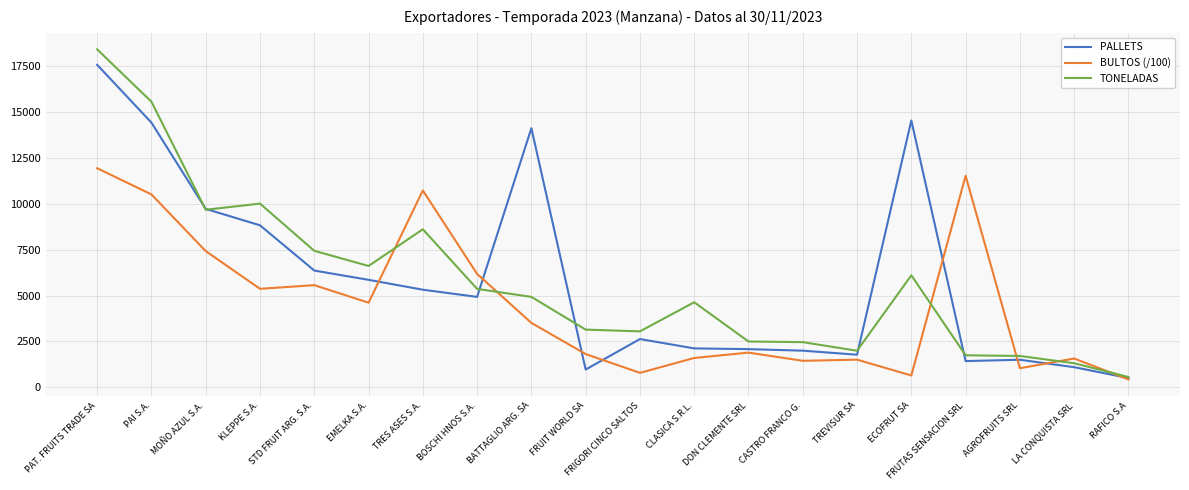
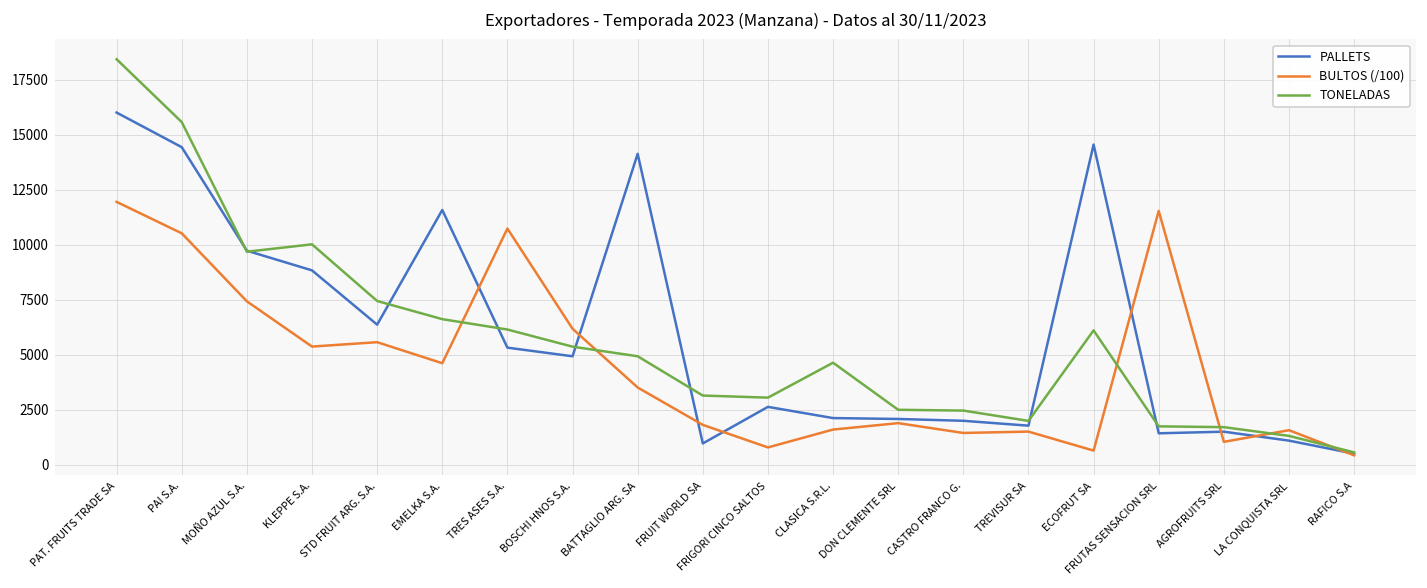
  {
    "PALLETS": {
-     "PAT. FRUITS TRADE SA": 17600,
+     "PAT. FRUITS TRADE SA": 16000,
      "PAI S.A.": 14400,
      "KLEPPE S.A.": 8800,
      "STD FRUIT ARG. S.A.": 6400,
-     "EMELKA S.A.": 5900,
+     "EMELKA S.A.": 11600,
      "TRES ASES S.A.": 5300,
      "BOSCHI HNOS S.A.": 4900,
      "BATTAGLIO ARG. SA": 14100,
      "FRUIT WORLD SA": 1000,
      "FRIGORI CINCO SALTOS": 2600,
      "CLASICA S.R.L.": 2100,
      "DON CLEMENTE SRL": 2100,
      "CASTRO FRANCO G.": 2000,
      "TREVISUR SA": 1800,
      "ECOFRUT SA": 14500,
      "FRUTAS SENSACION SRL": 1400,
      "AGROFRUITS SRL": 1500,
      "LA CONQUISTA SRL": 1100
    },
    "BULTOS (/100)": {
      "PAT. FRUITS TRADE SA": 11900,
      "PAI S.A.": 10500,
      "MOÑO AZUL S.A.": 7400,
      "KLEPPE S.A.": 5400,
      "STD FRUIT ARG. S.A.": 5600,
      "EMELKA S.A.": 4600,
      "TRES ASES S.A.": 10700,
      "BOSCHI HNOS S.A.": 6200,
      "BATTAGLIO ARG. SA": 3500,
      "FRUIT WORLD SA": 1800,
      "FRIGORI CINCO SALTOS": 800,
      "CLASICA S.R.L.": 1600,
      "DON CLEMENTE SRL": 1900,
      "CASTRO FRANCO G.": 1400,
      "TREVISUR SA": 1500,
      "ECOFRUT SA": 600,
      "FRUTAS SENSACION SRL": 11500,
      "AGROFRUITS SRL": 1000,
      "LA CONQUISTA SRL": 1600
    },
    "TONELADAS": {
      "PAT. FRUITS TRADE SA": 18400,
      "PAI S.A.": 15600,
      "KLEPPE S.A.": 10000,
      "STD FRUIT ARG. S.A.": 7400,
      "EMELKA S.A.": 6600,
-     "TRES ASES S.A.": 8600,
+     "TRES ASES S.A.": 6100,
      "BOSCHI HNOS S.A.": 5400,
      "BATTAGLIO ARG. SA": 4900,
      "FRUIT WORLD SA": 3100,
      "FRIGORI CINCO SALTOS": 3000,
      "CLASICA S.R.L.": 4600,
      "DON CLEMENTE SRL": 2500,
      "CASTRO FRANCO G.": 2500,
      "TREVISUR SA": 2000,
      "ECOFRUT SA": 6100,
      "FRUTAS SENSACION SRL": 1700,
      "AGROFRUITS SRL": 1700,
      "LA CONQUISTA SRL": 1300
    }
  }
